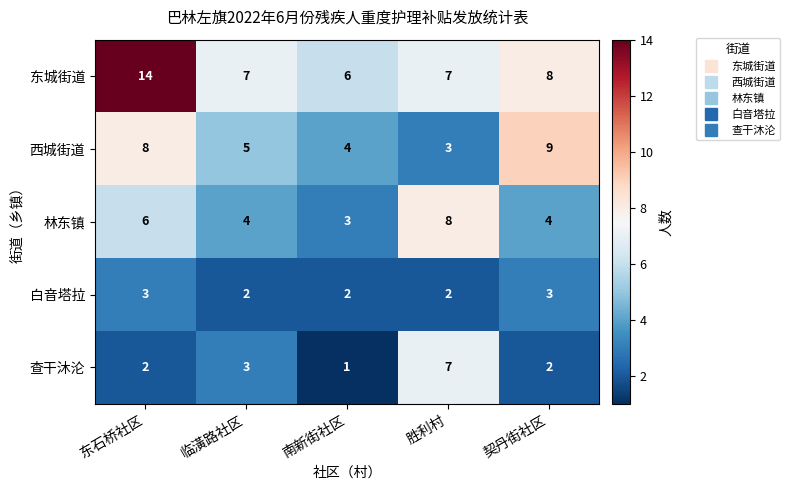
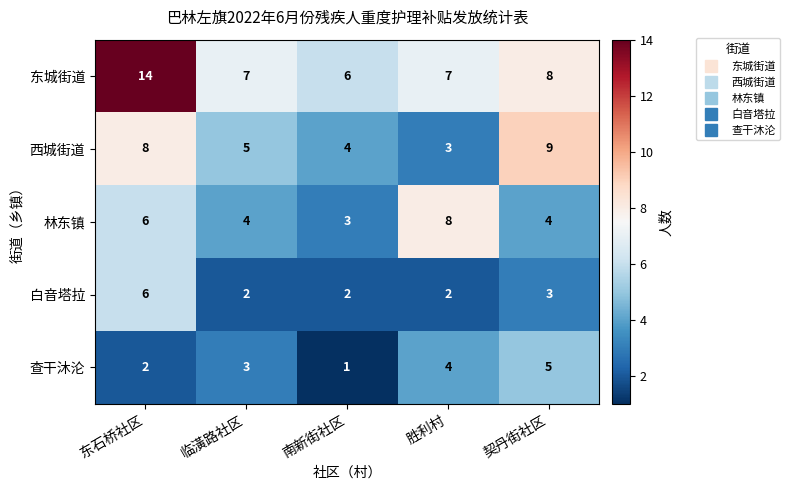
  {
    "东城街道": {
      "东石桥社区": 14,
      "临潢路社区": 7,
      "南新街社区": 6,
      "胜利村": 7,
      "契丹街社区": 8
    },
    "西城街道": {
      "东石桥社区": 8,
      "临潢路社区": 5,
      "南新街社区": 4,
      "胜利村": 3,
      "契丹街社区": 9
    },
    "林东镇": {
      "东石桥社区": 6,
      "临潢路社区": 4,
      "南新街社区": 3,
      "胜利村": 8,
      "契丹街社区": 4
    },
    "白音塔拉": {
-     "东石桥社区": 3,
+     "东石桥社区": 6,
      "临潢路社区": 2,
      "南新街社区": 2,
      "胜利村": 2,
      "契丹街社区": 3
    },
    "查干沐沦": {
      "东石桥社区": 2,
      "临潢路社区": 3,
      "南新街社区": 1,
-     "胜利村": 7,
-     "契丹街社区": 2
+     "胜利村": 4,
+     "契丹街社区": 5
    }
  }
